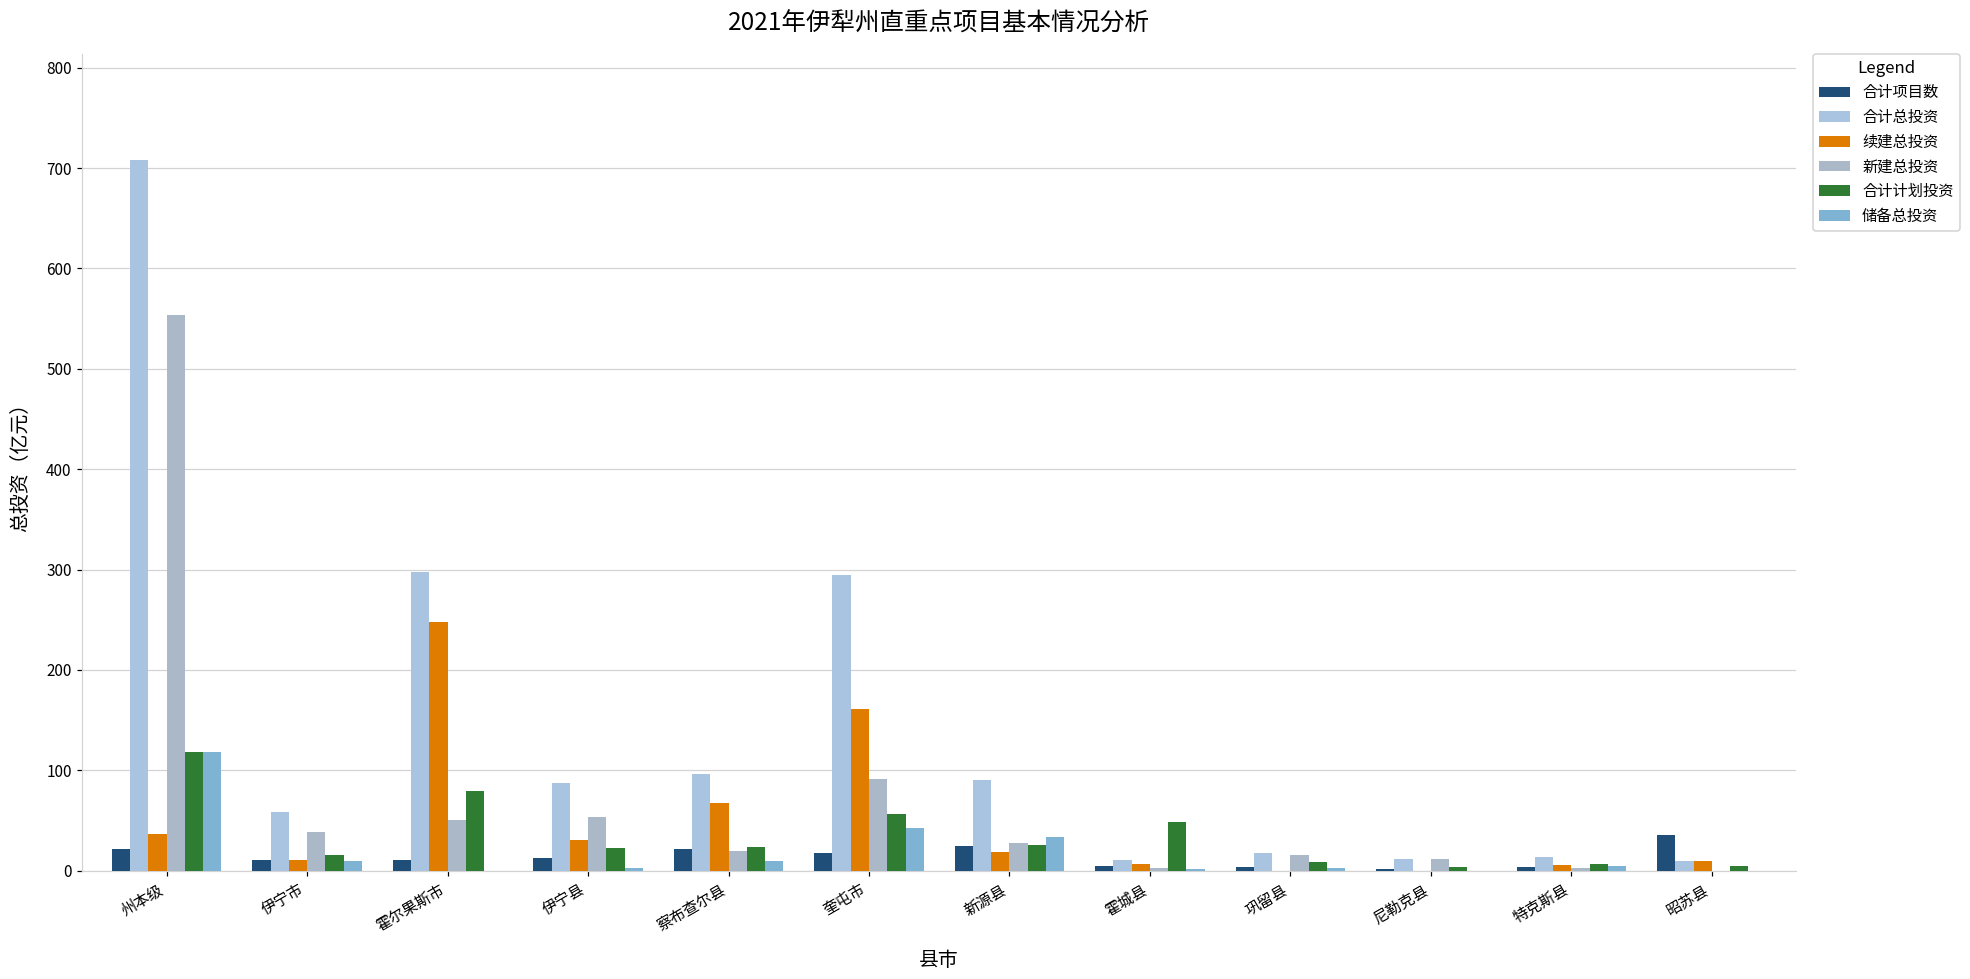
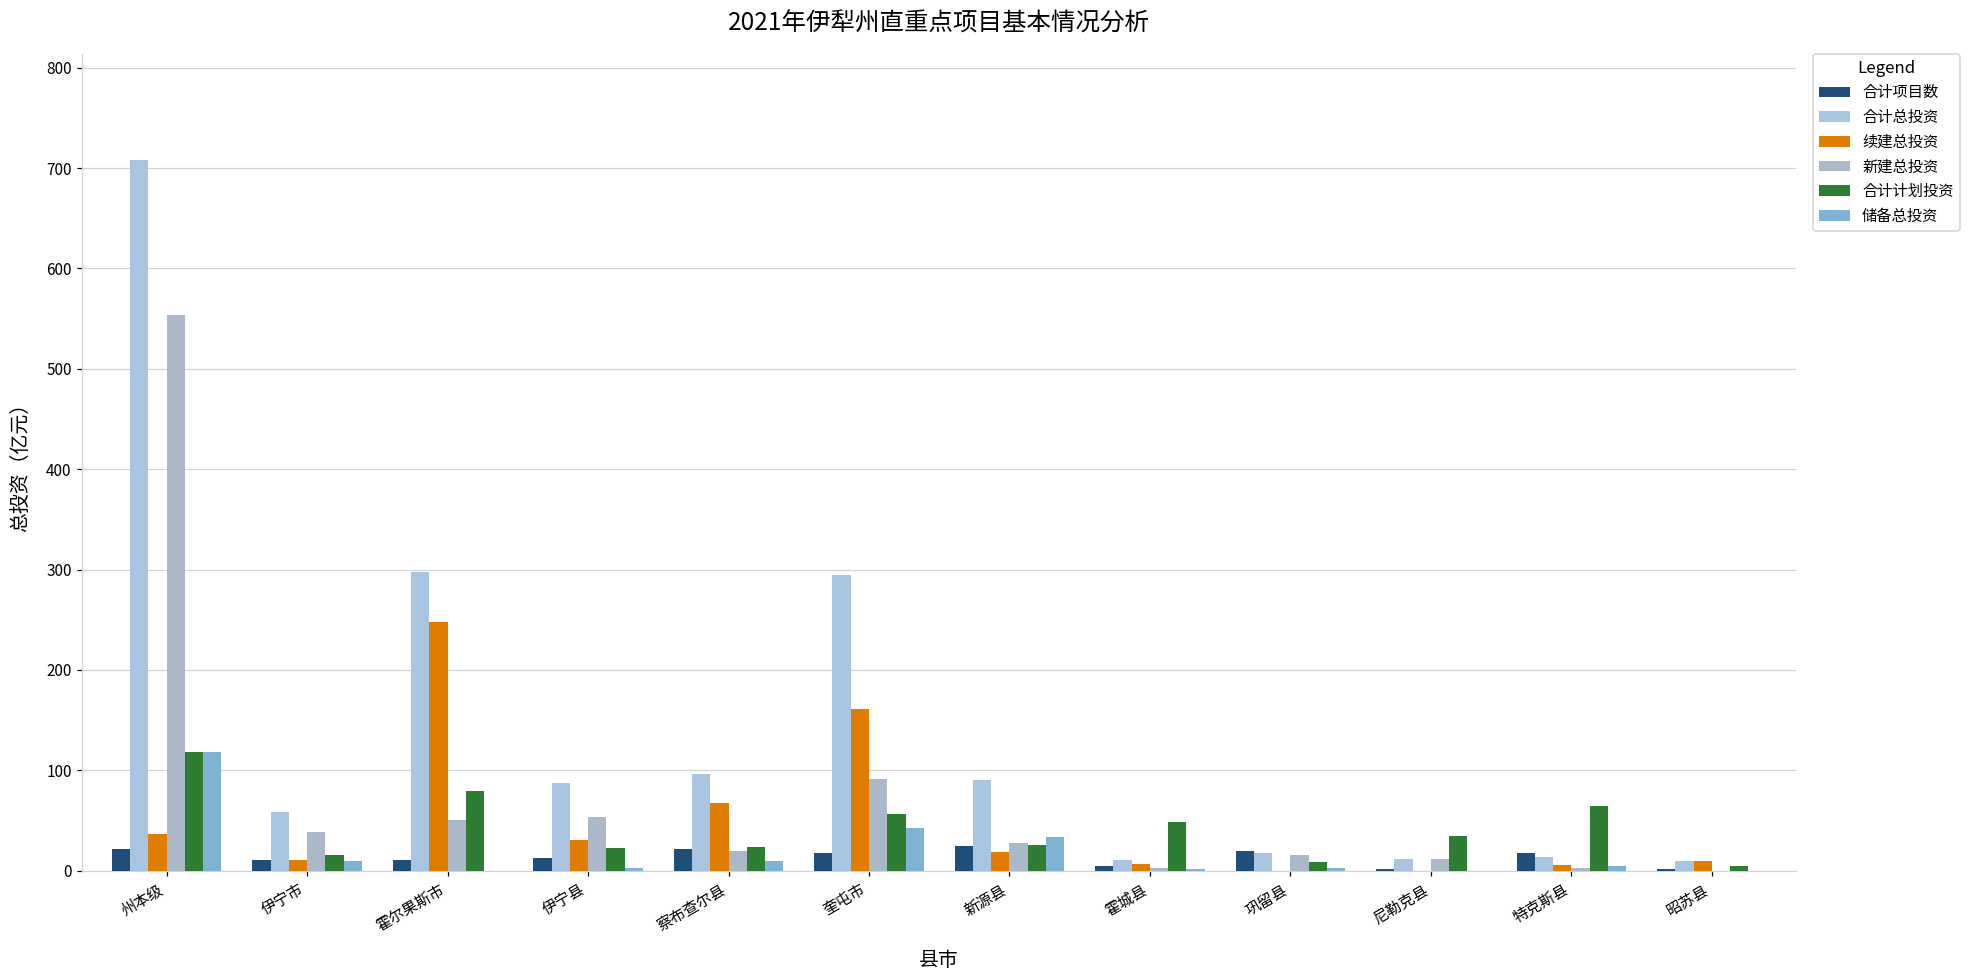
  {
    "合计项目数": {
      "州本级": 20,
      "伊宁市": 10,
      "霍尔果斯市": 10,
      "伊宁县": 10,
      "察布查尔县": 20,
      "奎屯市": 20,
      "新源县": 30,
      "霍城县": 10,
-     "巩留县": 0,
-     "特克斯县": 0,
-     "昭苏县": 40
+     "巩留县": 20,
+     "特克斯县": 20,
+     "昭苏县": 0
    },
    "续建总投资": {
      "州本级": 40,
      "伊宁市": 10,
      "霍尔果斯市": 250,
      "伊宁县": 30,
      "察布查尔县": 70,
      "奎屯市": 160,
      "新源县": 20,
      "霍城县": 10,
      "巩留县": 0,
      "尼勒克县": 0,
      "特克斯县": 10,
      "昭苏县": 10
    },
    "合计计划投资": {
      "州本级": 120,
      "伊宁市": 20,
      "霍尔果斯市": 80,
      "伊宁县": 20,
      "察布查尔县": 20,
      "奎屯市": 60,
      "新源县": 30,
      "霍城县": 50,
      "巩留县": 10,
-     "尼勒克县": 0,
-     "特克斯县": 10,
+     "尼勒克县": 40,
+     "特克斯县": 60,
      "昭苏县": 10
    }
  }
